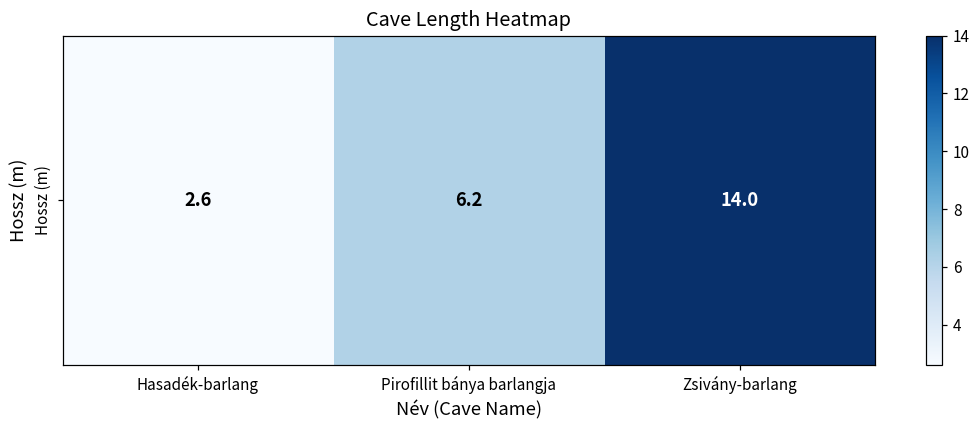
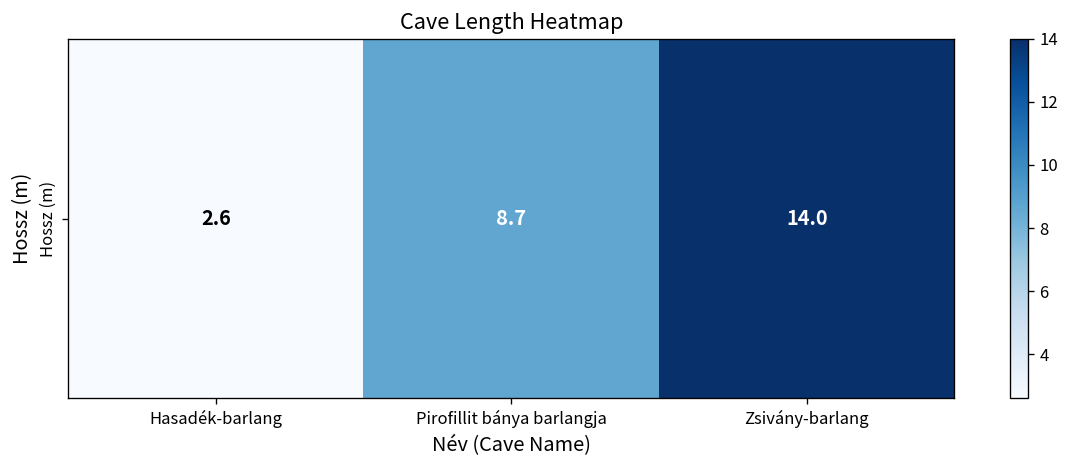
  {
    "Hossz (m)": {
      "Hasadék-barlang": 2.6,
-     "Pirofillit bánya barlangja": 6.2,
+     "Pirofillit bánya barlangja": 8.7,
      "Zsivány-barlang": 14.0
    }
  }
